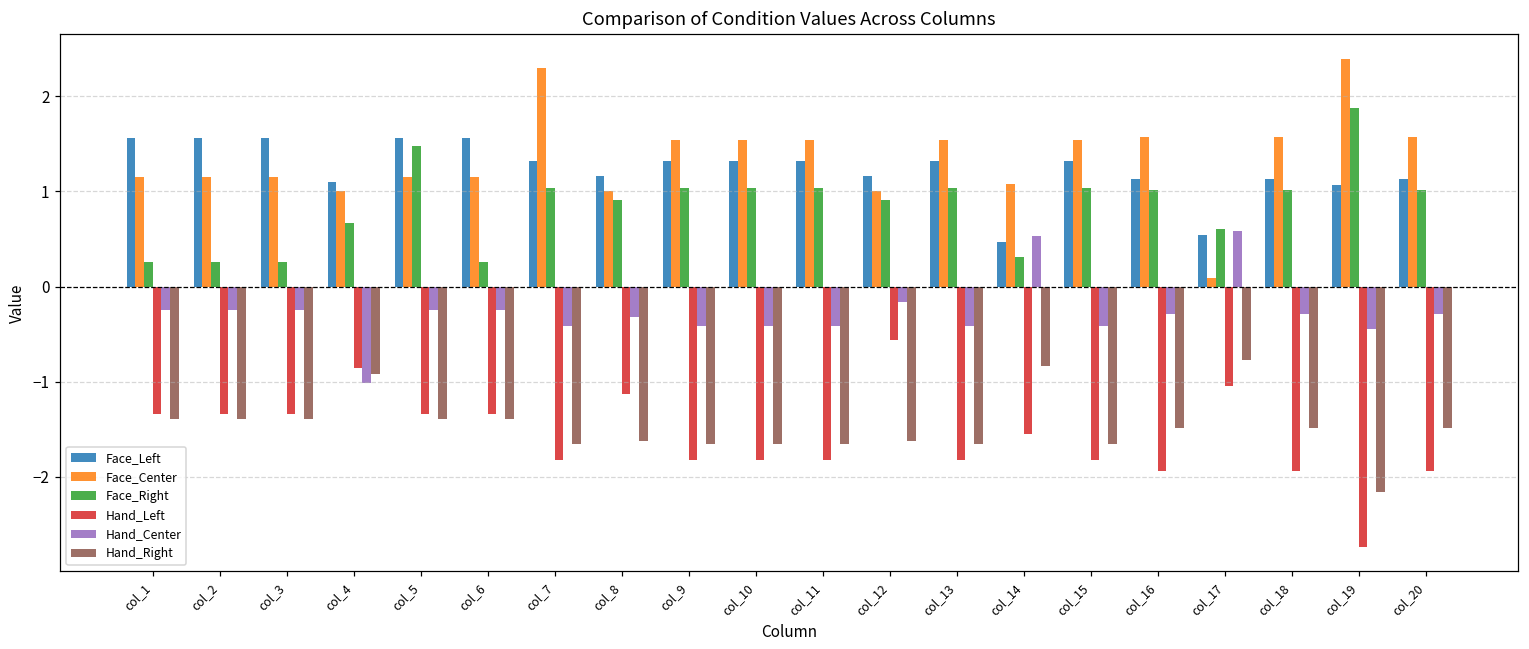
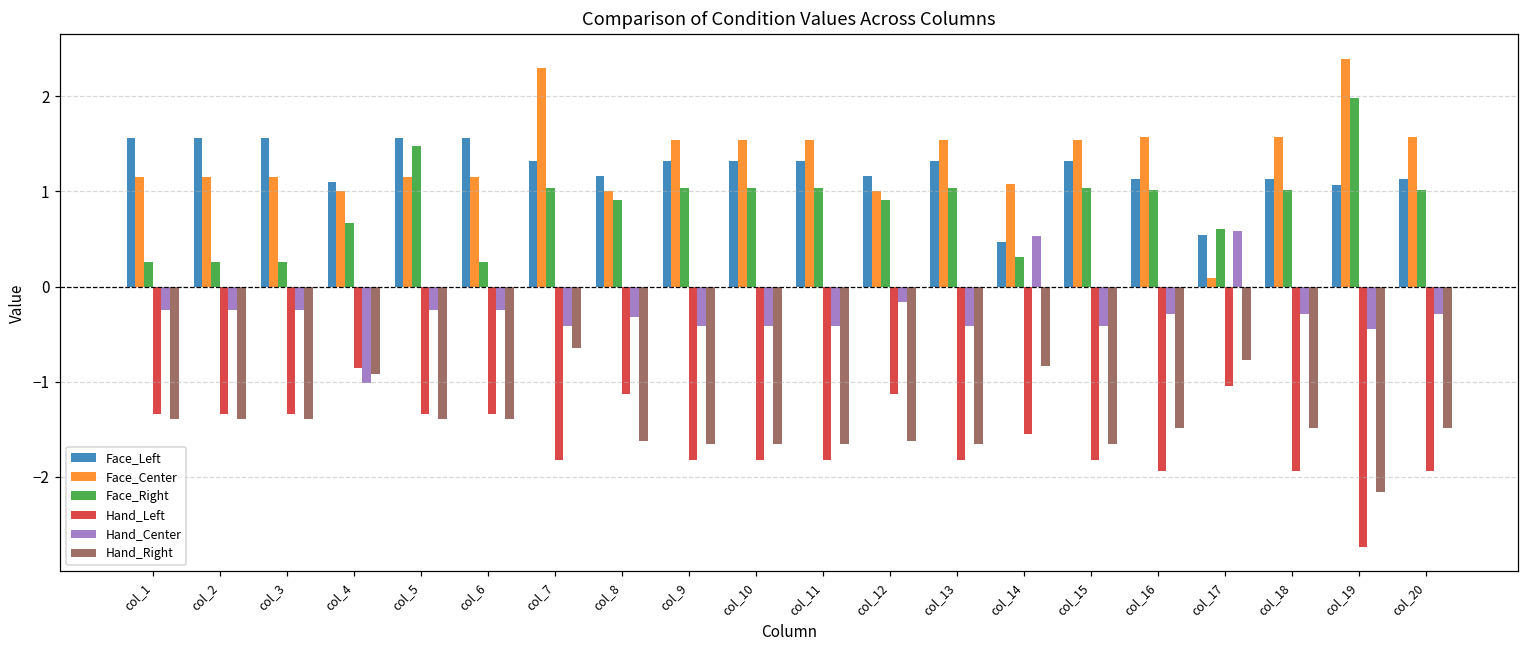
  {
    "Face_Left": {
      "col_1": 1.6,
      "col_2": 1.6,
      "col_3": 1.6,
      "col_4": 1.1,
      "col_5": 1.6,
      "col_6": 1.6,
      "col_7": 1.3,
      "col_8": 1.2,
      "col_9": 1.3,
      "col_10": 1.3,
      "col_11": 1.3,
      "col_12": 1.2,
      "col_13": 1.3,
      "col_14": 0.5,
      "col_15": 1.3,
      "col_16": 1.1,
      "col_17": 0.5,
      "col_18": 1.1,
      "col_19": 1.1,
      "col_20": 1.1
    },
    "Face_Center": {
      "col_1": 1.1,
      "col_2": 1.1,
      "col_3": 1.1,
      "col_4": 1.0,
      "col_5": 1.1,
      "col_6": 1.1,
      "col_7": 2.3,
      "col_8": 1.0,
      "col_9": 1.5,
      "col_10": 1.5,
      "col_11": 1.5,
      "col_12": 1.0,
      "col_13": 1.5,
      "col_14": 1.1,
      "col_15": 1.5,
      "col_16": 1.6,
      "col_17": 0.1,
      "col_18": 1.6,
      "col_19": 2.4,
      "col_20": 1.6
    },
    "Face_Right": {
      "col_1": 0.3,
      "col_2": 0.3,
      "col_3": 0.3,
      "col_4": 0.7,
      "col_5": 1.5,
      "col_6": 0.3,
      "col_7": 1.0,
      "col_8": 0.9,
      "col_9": 1.0,
      "col_10": 1.0,
      "col_11": 1.0,
      "col_12": 0.9,
      "col_13": 1.0,
      "col_14": 0.3,
      "col_15": 1.0,
      "col_16": 1.0,
      "col_17": 0.6,
      "col_18": 1.0,
-     "col_19": 1.9,
+     "col_19": 2.0,
      "col_20": 1.0
    },
    "Hand_Left": {
      "col_1": -1.3,
      "col_2": -1.3,
      "col_3": -1.3,
      "col_4": -0.9,
      "col_5": -1.3,
      "col_6": -1.3,
      "col_7": -1.8,
      "col_8": -1.1,
      "col_9": -1.8,
      "col_10": -1.8,
      "col_11": -1.8,
-     "col_12": -0.6,
+     "col_12": -1.1,
      "col_13": -1.8,
      "col_14": -1.5,
      "col_15": -1.8,
      "col_16": -1.9,
      "col_17": -1.0,
      "col_18": -1.9,
      "col_19": -2.7,
      "col_20": -1.9
    },
    "Hand_Center": {
      "col_1": -0.2,
      "col_2": -0.2,
      "col_3": -0.2,
      "col_4": -1.0,
      "col_5": -0.2,
      "col_6": -0.2,
      "col_7": -0.4,
      "col_8": -0.3,
      "col_9": -0.4,
      "col_10": -0.4,
      "col_11": -0.4,
      "col_12": -0.2,
      "col_13": -0.4,
      "col_14": 0.5,
      "col_15": -0.4,
      "col_16": -0.3,
      "col_17": 0.6,
      "col_18": -0.3,
      "col_19": -0.4,
      "col_20": -0.3
    },
    "Hand_Right": {
      "col_1": -1.4,
      "col_2": -1.4,
      "col_3": -1.4,
      "col_4": -0.9,
      "col_5": -1.4,
      "col_6": -1.4,
-     "col_7": -1.7,
+     "col_7": -0.6,
      "col_8": -1.6,
      "col_9": -1.7,
      "col_10": -1.7,
      "col_11": -1.7,
      "col_12": -1.6,
      "col_13": -1.7,
      "col_14": -0.8,
      "col_15": -1.7,
      "col_16": -1.5,
      "col_17": -0.8,
      "col_18": -1.5,
      "col_19": -2.2,
      "col_20": -1.5
    }
  }
